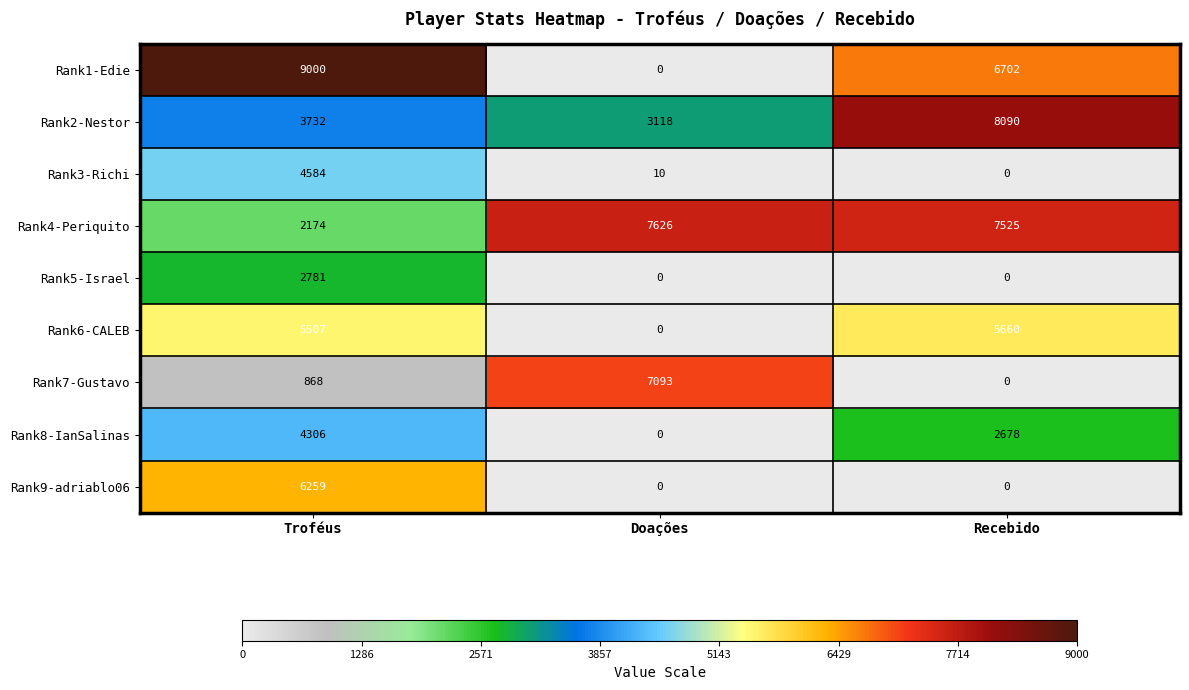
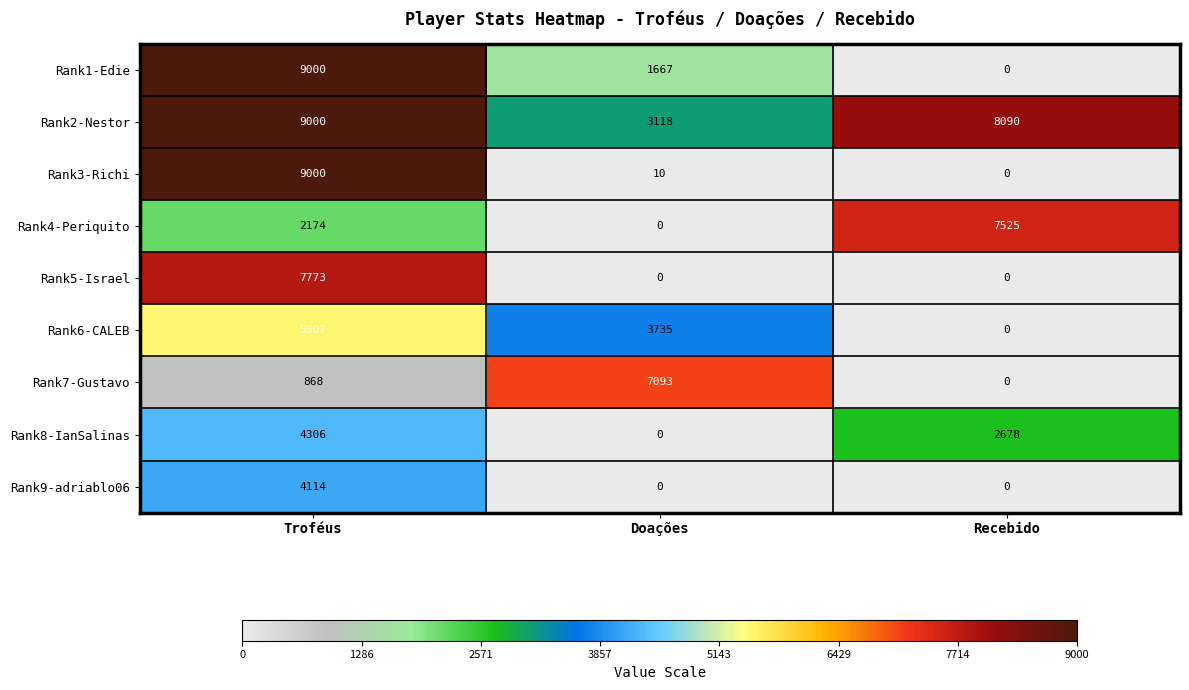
  {
    "Rank1-Edie": {
      "Troféus": 9000,
-     "Doações": 0,
-     "Recebido": 6702
+     "Doações": 1667,
+     "Recebido": 0
    },
    "Rank2-Nestor": {
-     "Troféus": 3732,
+     "Troféus": 9000,
      "Doações": 3118,
      "Recebido": 8090
    },
    "Rank3-Richi": {
-     "Troféus": 4584,
+     "Troféus": 9000,
      "Doações": 10,
      "Recebido": 0
    },
    "Rank4-Periquito": {
      "Troféus": 2174,
-     "Doações": 7626,
+     "Doações": 0,
      "Recebido": 7525
    },
    "Rank5-Israel": {
-     "Troféus": 2781,
+     "Troféus": 7773,
      "Doações": 0,
      "Recebido": 0
    },
    "Rank6-CALEB": {
      "Troféus": 5507,
-     "Doações": 0,
-     "Recebido": 5660
+     "Doações": 3735,
+     "Recebido": 0
    },
    "Rank7-Gustavo": {
      "Troféus": 868,
      "Doações": 7093,
      "Recebido": 0
    },
    "Rank8-IanSalinas": {
      "Troféus": 4306,
      "Doações": 0,
      "Recebido": 2678
    },
    "Rank9-adriablo06": {
-     "Troféus": 6259,
+     "Troféus": 4114,
      "Doações": 0,
      "Recebido": 0
    }
  }
